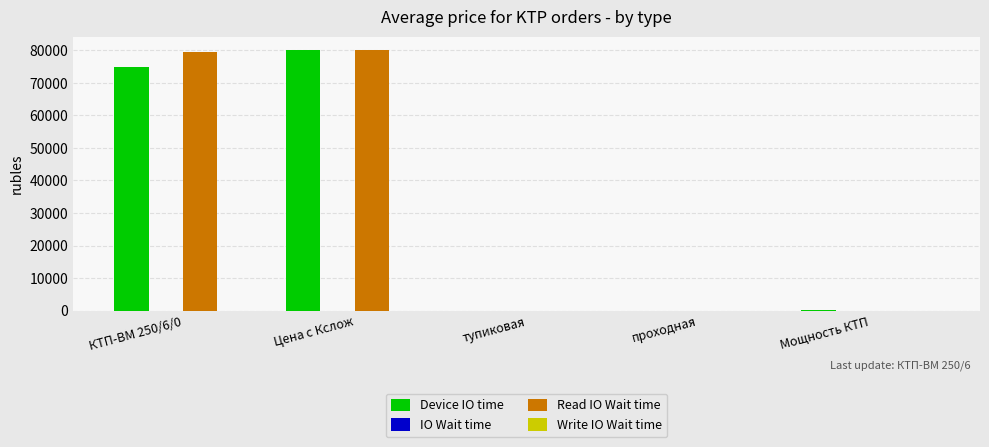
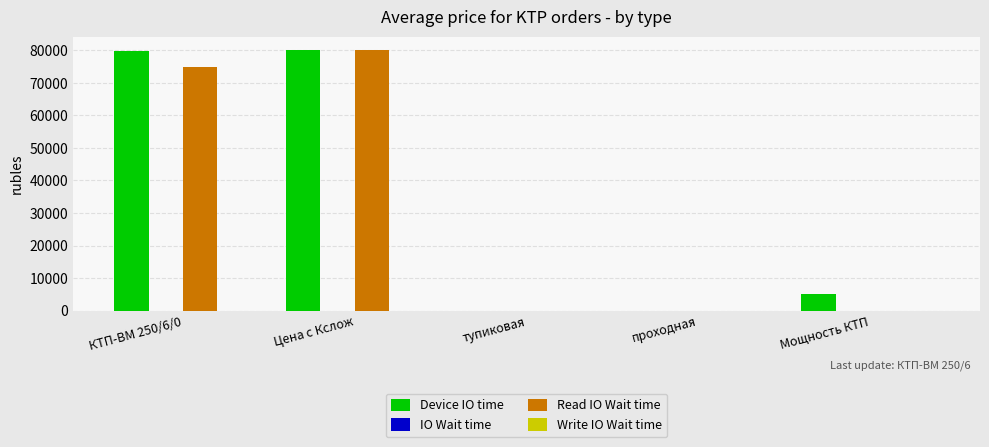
  {
    "Device IO time": {
-     "КТП-ВМ 250/6/0": 75000,
+     "КТП-ВМ 250/6/0": 80000,
      "Цена с Кслож": 80000,
      "тупиковая": 0,
      "проходная": 0,
-     "Мощность КТП": 0
+     "Мощность КТП": 5000
    },
    "IO Wait time": {
      "КТП-ВМ 250/6/0": 0,
      "Цена с Кслож": 0,
      "тупиковая": 0,
      "проходная": 0,
      "Мощность КТП": 0
    },
    "Read IO Wait time": {
-     "КТП-ВМ 250/6/0": 80000,
+     "КТП-ВМ 250/6/0": 75000,
      "Цена с Кслож": 80000,
      "тупиковая": 0,
      "проходная": 0,
      "Мощность КТП": 0
    },
    "Write IO Wait time": {
      "КТП-ВМ 250/6/0": 0,
      "Цена с Кслож": 0,
      "тупиковая": 0,
      "проходная": 0,
      "Мощность КТП": 0
    }
  }
